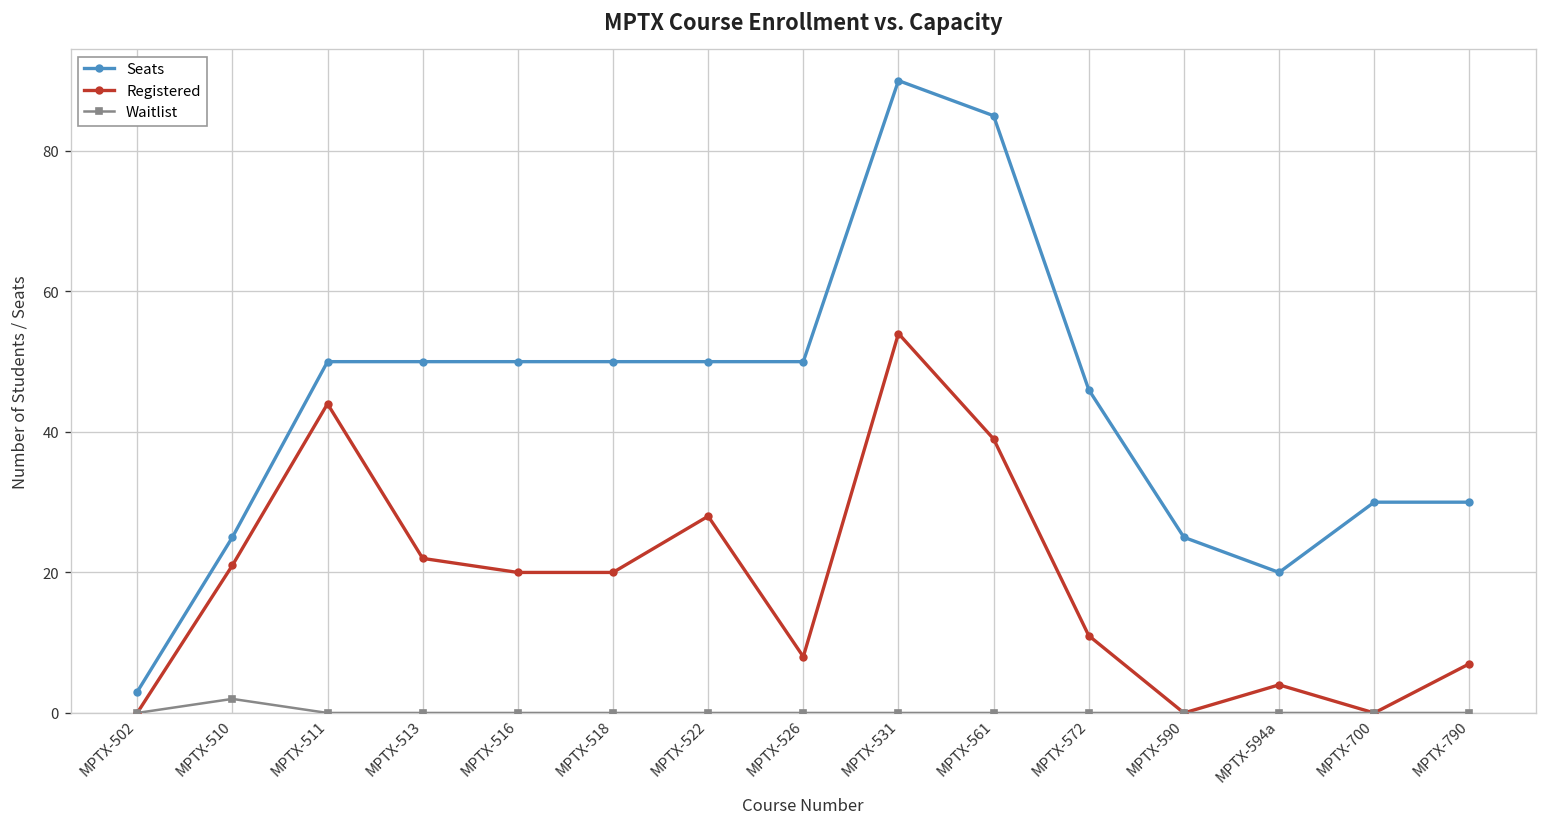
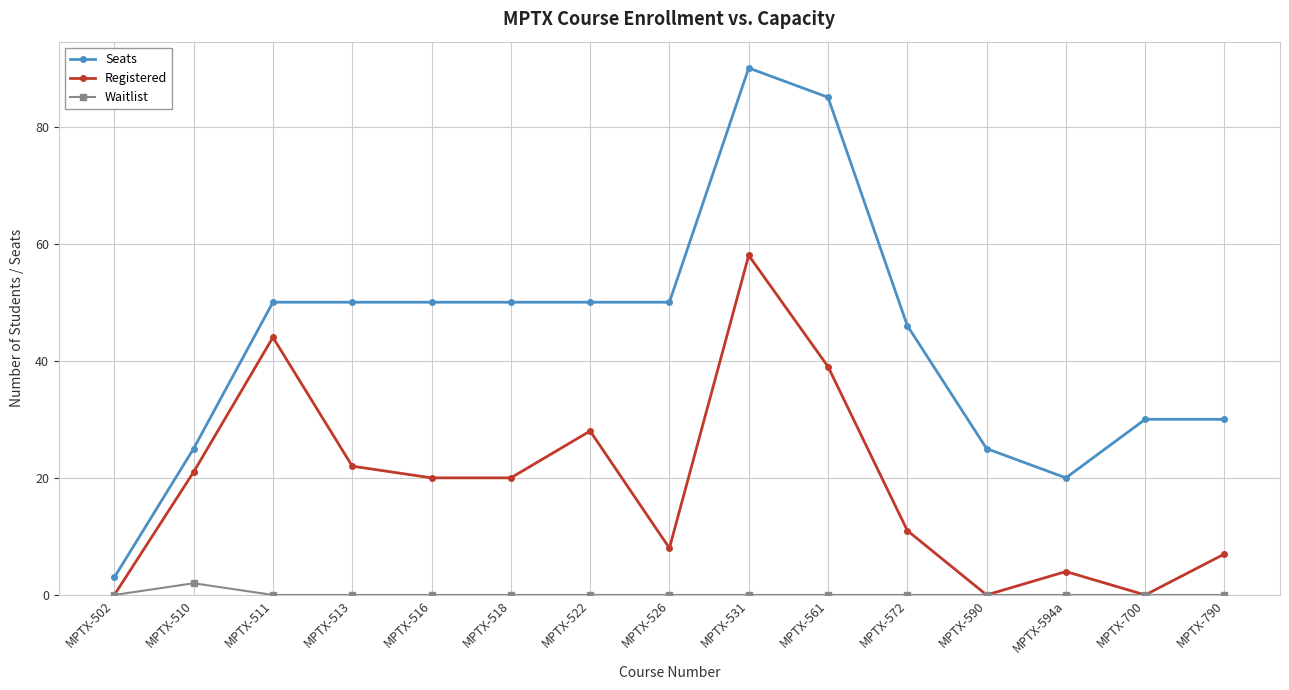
  {
    "Seats": {
      "MPTX-502": 3,
      "MPTX-510": 25,
      "MPTX-511": 50,
      "MPTX-513": 50,
      "MPTX-516": 50,
      "MPTX-518": 50,
      "MPTX-522": 50,
      "MPTX-526": 50,
      "MPTX-531": 90,
      "MPTX-561": 85,
      "MPTX-572": 46,
      "MPTX-590": 25,
      "MPTX-594a": 20,
      "MPTX-700": 30,
      "MPTX-790": 30
    },
    "Registered": {
      "MPTX-510": 21,
      "MPTX-511": 44,
      "MPTX-513": 22,
      "MPTX-516": 20,
      "MPTX-518": 20,
      "MPTX-522": 28,
      "MPTX-526": 8,
-     "MPTX-531": 54,
+     "MPTX-531": 58,
      "MPTX-561": 39,
      "MPTX-572": 11,
      "MPTX-594a": 4,
      "MPTX-790": 7
    },
    "Waitlist": {
      "MPTX-510": 2,
      "MPTX-511": 0,
      "MPTX-513": 0,
      "MPTX-516": 0,
      "MPTX-518": 0,
      "MPTX-522": 0,
      "MPTX-526": 0,
      "MPTX-531": 0,
      "MPTX-561": 0,
      "MPTX-572": 0,
      "MPTX-594a": 0,
      "MPTX-790": 0
    }
  }
